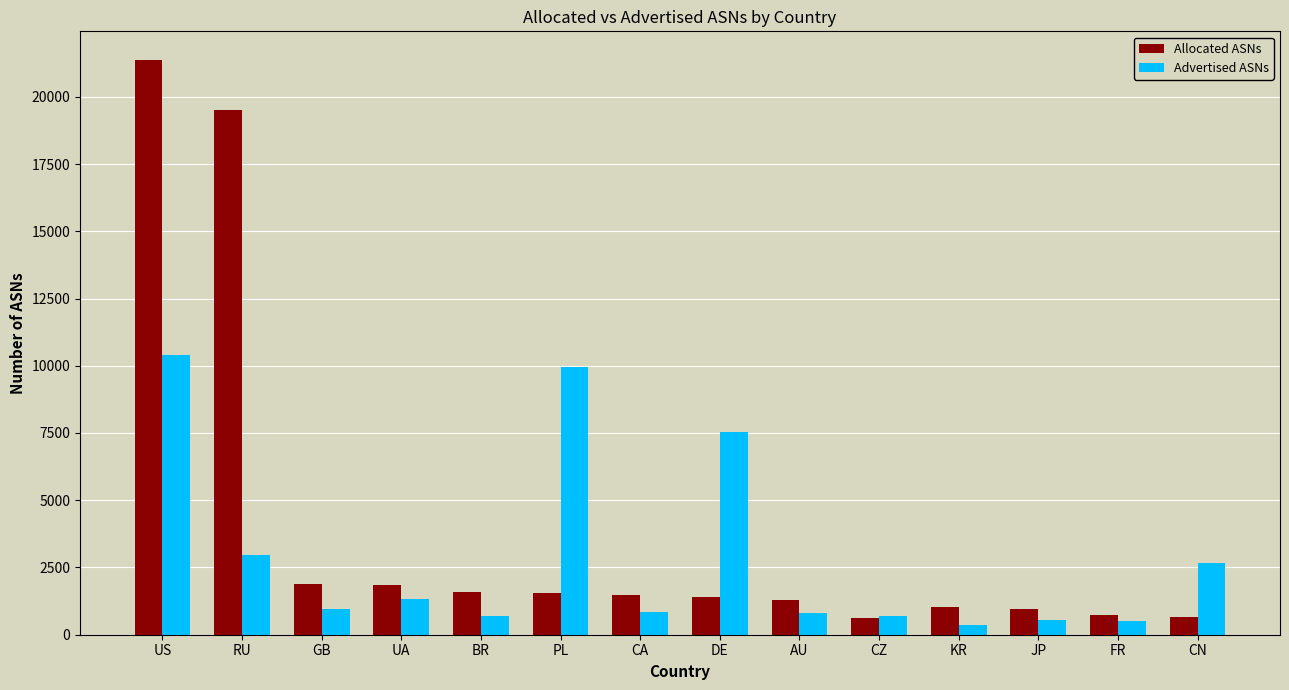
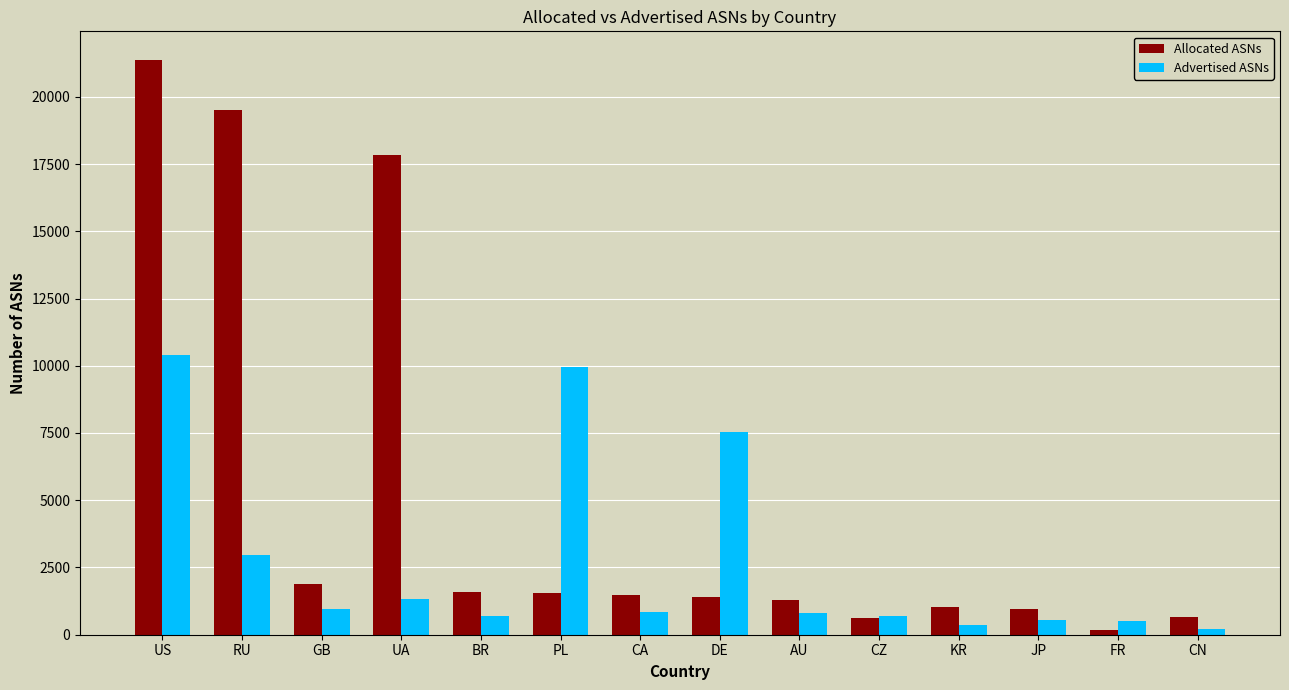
  {
    "Allocated ASNs": {
      "US": 21400,
      "RU": 19500,
      "GB": 1900,
-     "UA": 1800,
+     "UA": 17900,
      "BR": 1600,
      "PL": 1500,
      "CA": 1500,
      "DE": 1400,
      "AU": 1300,
      "CZ": 600,
      "KR": 1000,
      "JP": 900,
-     "FR": 700,
+     "FR": 200,
      "CN": 700
    },
    "Advertised ASNs": {
      "US": 10400,
      "RU": 3000,
      "GB": 1000,
      "UA": 1300,
      "BR": 700,
      "PL": 10000,
      "CA": 900,
      "DE": 7500,
      "AU": 800,
      "CZ": 700,
      "KR": 300,
      "JP": 500,
      "FR": 500,
-     "CN": 2700
+     "CN": 200
    }
  }
